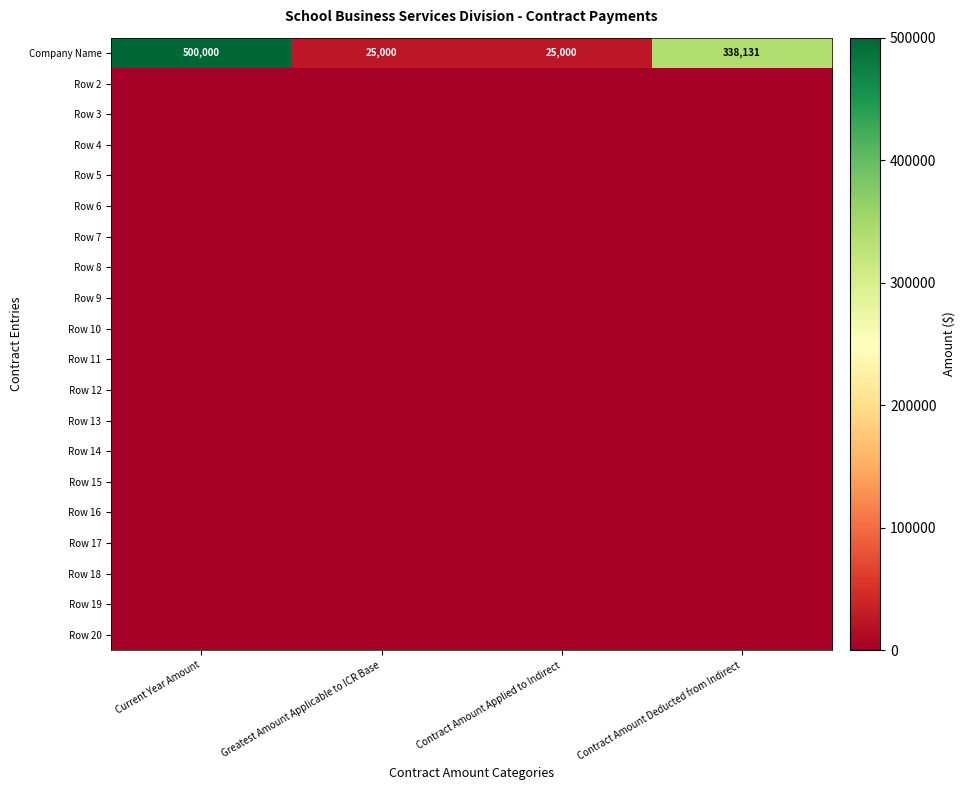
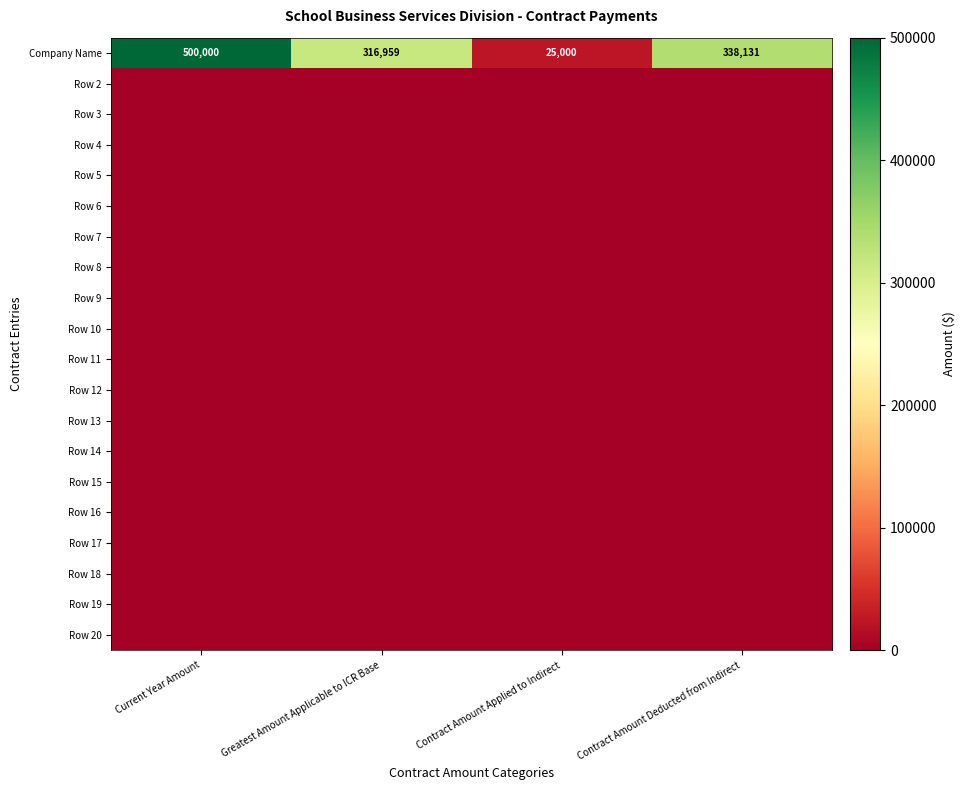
  {
    "Company Name": {
      "Current Year Amount": "500,000",
-     "Greatest Amount Applicable to ICR Base": "25,000",
+     "Greatest Amount Applicable to ICR Base": "316,959",
      "Contract Amount Applied to Indirect": "25,000",
      "Contract Amount Deducted from Indirect": "338,131"
    }
  }
